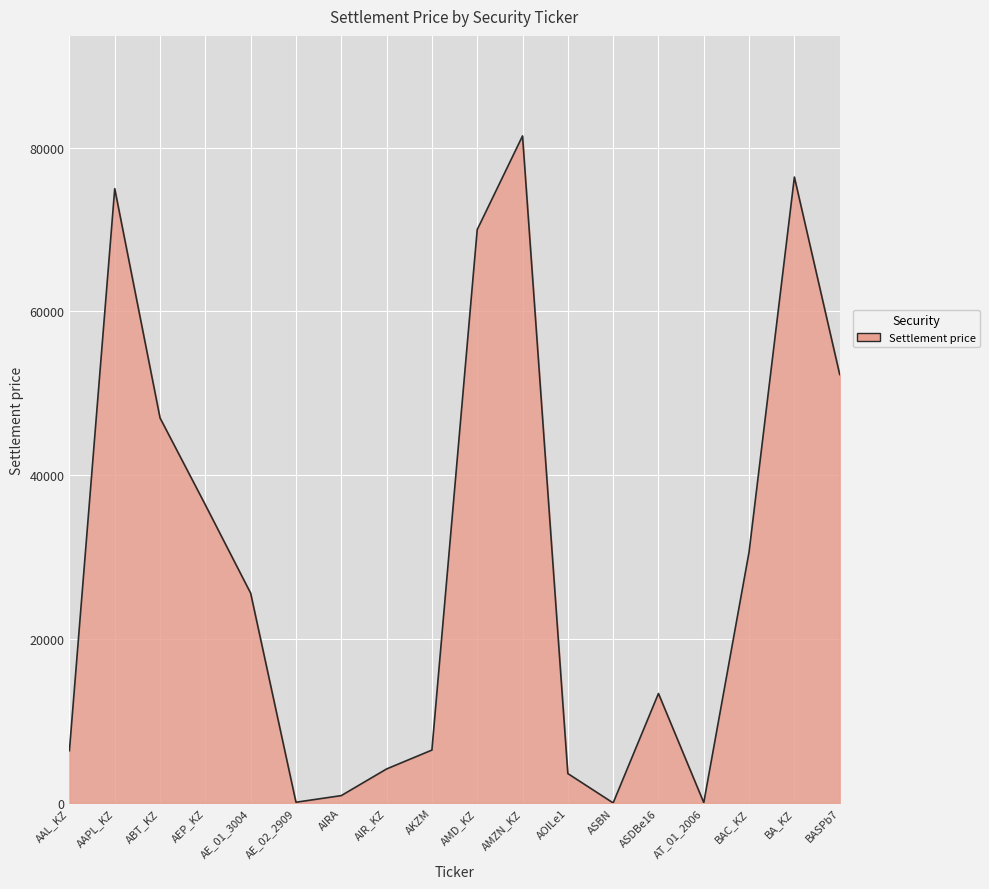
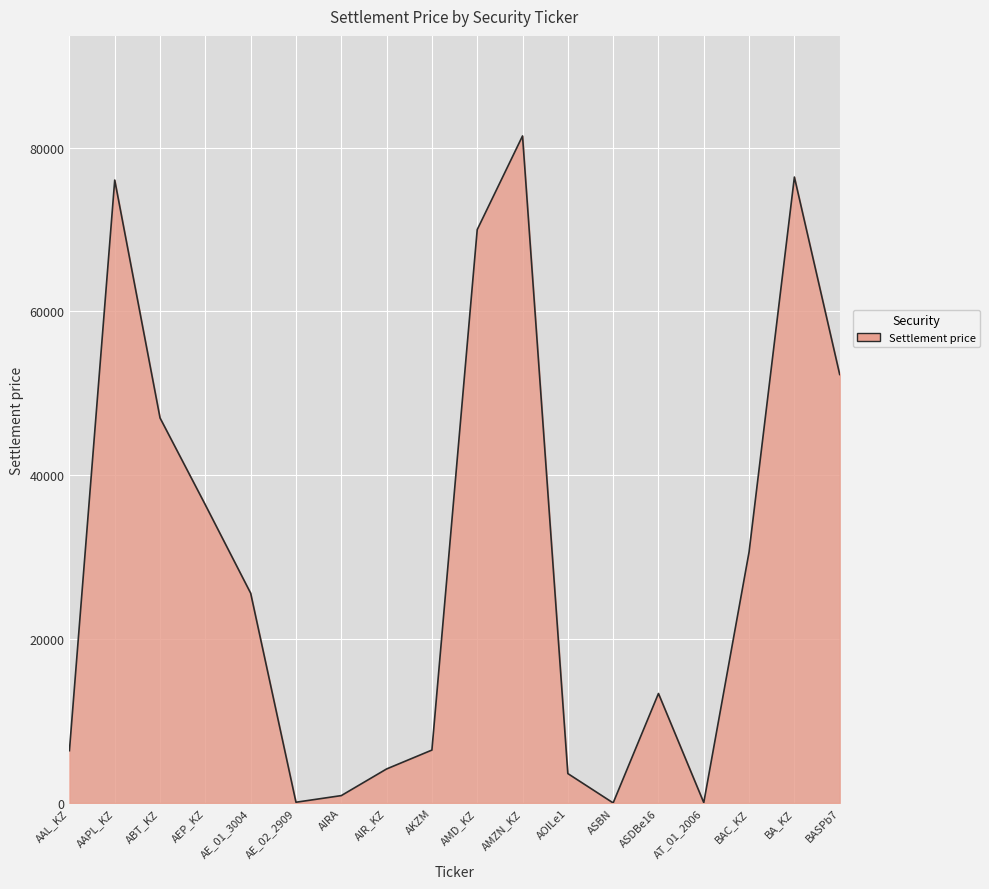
  {
    "AAL_KZ": 6000,
-   "AAPL_KZ": 75000,
+   "AAPL_KZ": 76000,
    "ABT_KZ": 47000,
    "AEP_KZ": 36000,
    "AE_01_3004": 26000,
    "AE_02_2909": 0,
    "AIRA": 1000,
    "AIR_KZ": 4000,
    "AKZM": 6000,
    "AMD_KZ": 70000,
    "AMZN_KZ": 81000,
    "AOILe1": 4000,
    "ASBN": 0,
    "ASDBe16": 13000,
    "AT_01_2006": 0,
    "BAC_KZ": 31000,
    "BA_KZ": 76000,
    "BASPb7": 52000
  }
